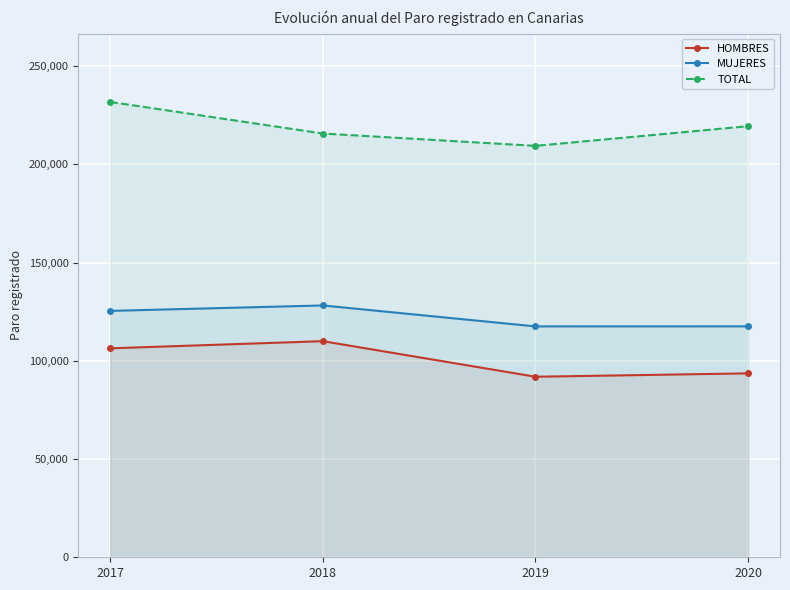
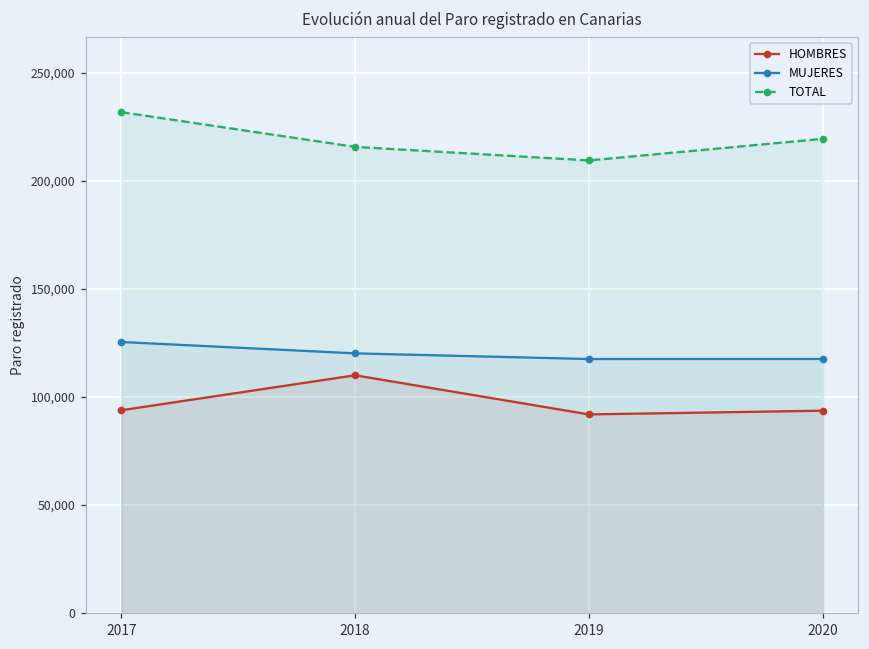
  {
    "HOMBRES": {
-     "2017": "106,000",
+     "2017": "94,000",
      "2018": "110,000",
      "2019": "92,000",
      "2020": "94,000"
    },
    "MUJERES": {
      "2017": "125,000",
-     "2018": "128,000",
+     "2018": "120,000",
      "2019": "118,000",
      "2020": "118,000"
    },
    "TOTAL": {
      "2017": "232,000",
      "2018": "216,000",
      "2019": "209,000",
      "2020": "219,000"
    }
  }
